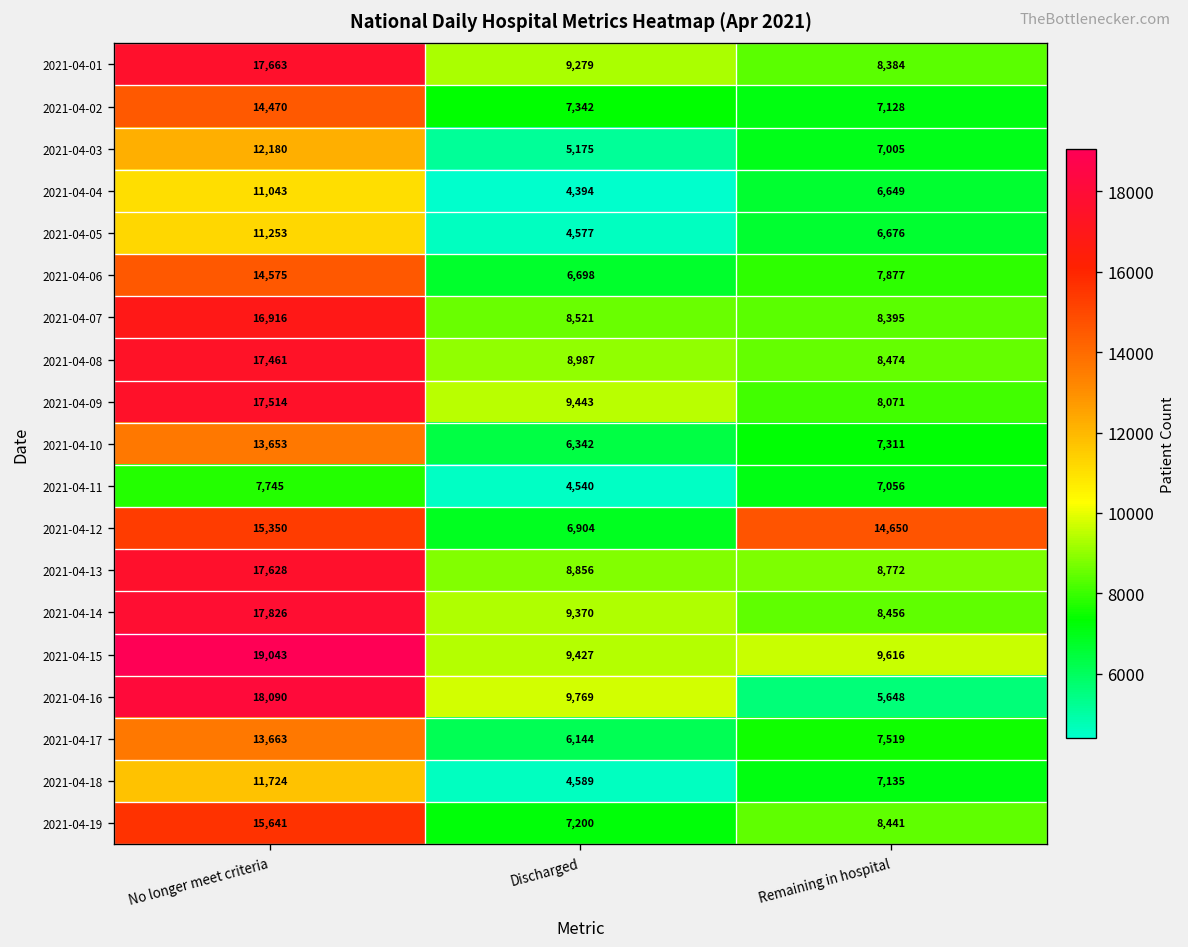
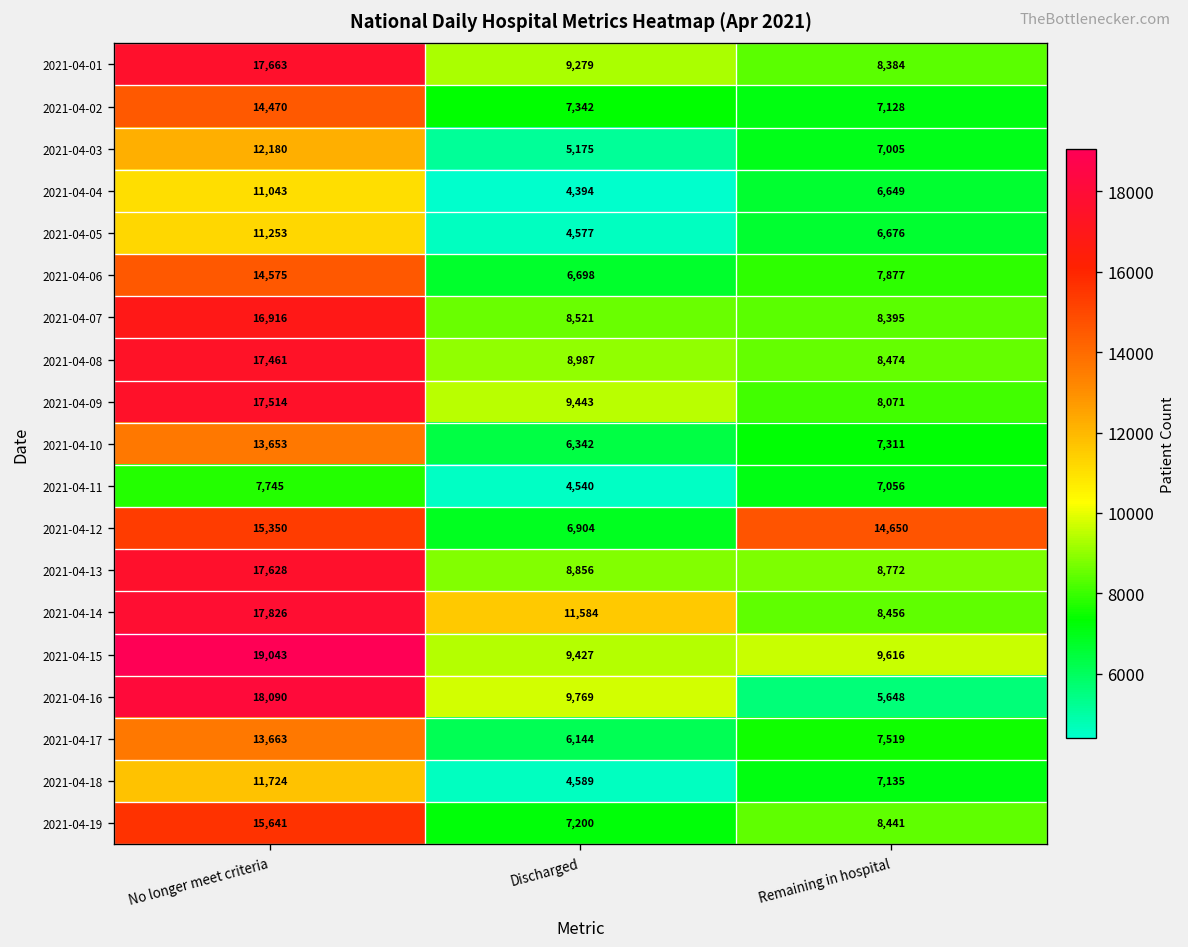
  {
    "2021-04-01": {
      "No longer meet criteria": "17,663",
      "Discharged": "9,279",
      "Remaining in hospital": "8,384"
    },
    "2021-04-02": {
      "No longer meet criteria": "14,470",
      "Discharged": "7,342",
      "Remaining in hospital": "7,128"
    },
    "2021-04-03": {
      "No longer meet criteria": "12,180",
      "Discharged": "5,175",
      "Remaining in hospital": "7,005"
    },
    "2021-04-04": {
      "No longer meet criteria": "11,043",
      "Discharged": "4,394",
      "Remaining in hospital": "6,649"
    },
    "2021-04-05": {
      "No longer meet criteria": "11,253",
      "Discharged": "4,577",
      "Remaining in hospital": "6,676"
    },
    "2021-04-06": {
      "No longer meet criteria": "14,575",
      "Discharged": "6,698",
      "Remaining in hospital": "7,877"
    },
    "2021-04-07": {
      "No longer meet criteria": "16,916",
      "Discharged": "8,521",
      "Remaining in hospital": "8,395"
    },
    "2021-04-08": {
      "No longer meet criteria": "17,461",
      "Discharged": "8,987",
      "Remaining in hospital": "8,474"
    },
    "2021-04-09": {
      "No longer meet criteria": "17,514",
      "Discharged": "9,443",
      "Remaining in hospital": "8,071"
    },
    "2021-04-10": {
      "No longer meet criteria": "13,653",
      "Discharged": "6,342",
      "Remaining in hospital": "7,311"
    },
    "2021-04-11": {
      "No longer meet criteria": "7,745",
      "Discharged": "4,540",
      "Remaining in hospital": "7,056"
    },
    "2021-04-12": {
      "No longer meet criteria": "15,350",
      "Discharged": "6,904",
      "Remaining in hospital": "14,650"
    },
    "2021-04-13": {
      "No longer meet criteria": "17,628",
      "Discharged": "8,856",
      "Remaining in hospital": "8,772"
    },
    "2021-04-14": {
      "No longer meet criteria": "17,826",
-     "Discharged": "9,370",
+     "Discharged": "11,584",
      "Remaining in hospital": "8,456"
    },
    "2021-04-15": {
      "No longer meet criteria": "19,043",
      "Discharged": "9,427",
      "Remaining in hospital": "9,616"
    },
    "2021-04-16": {
      "No longer meet criteria": "18,090",
      "Discharged": "9,769",
      "Remaining in hospital": "5,648"
    },
    "2021-04-17": {
      "No longer meet criteria": "13,663",
      "Discharged": "6,144",
      "Remaining in hospital": "7,519"
    },
    "2021-04-18": {
      "No longer meet criteria": "11,724",
      "Discharged": "4,589",
      "Remaining in hospital": "7,135"
    },
    "2021-04-19": {
      "No longer meet criteria": "15,641",
      "Discharged": "7,200",
      "Remaining in hospital": "8,441"
    }
  }
